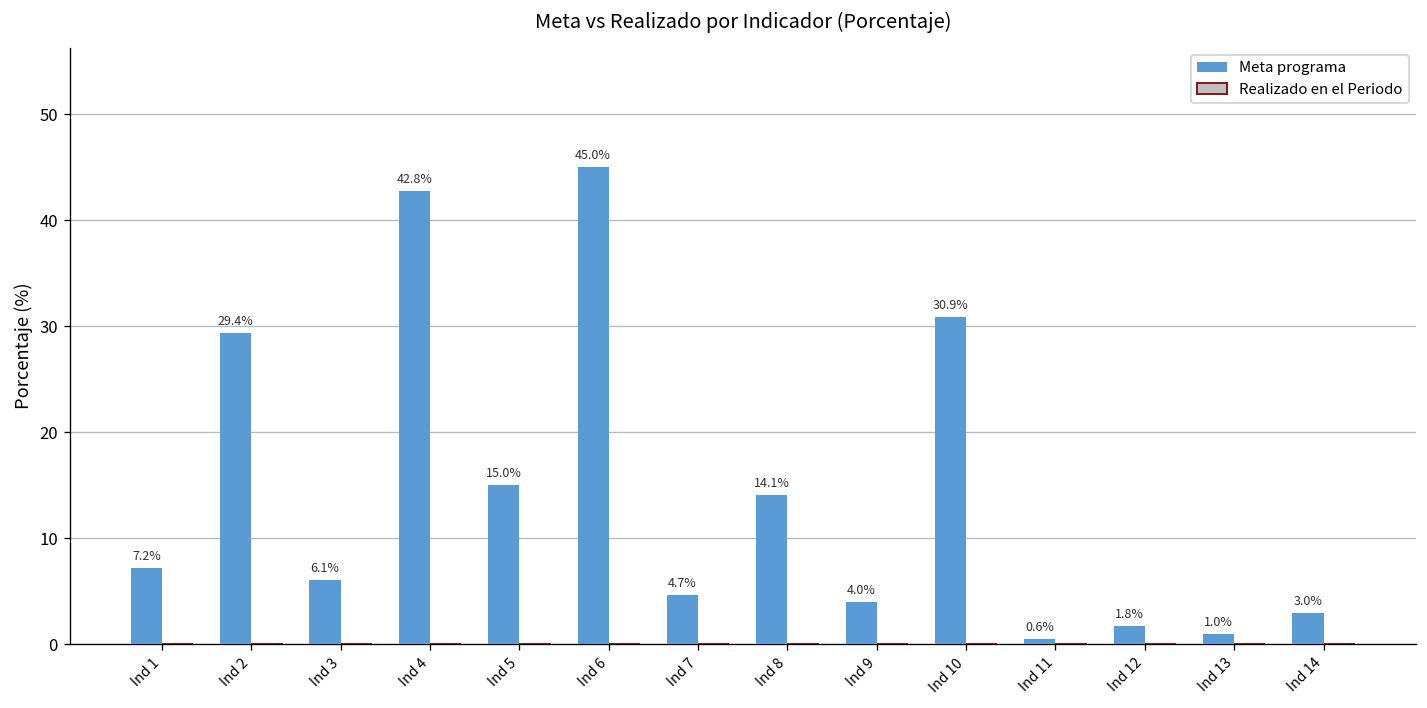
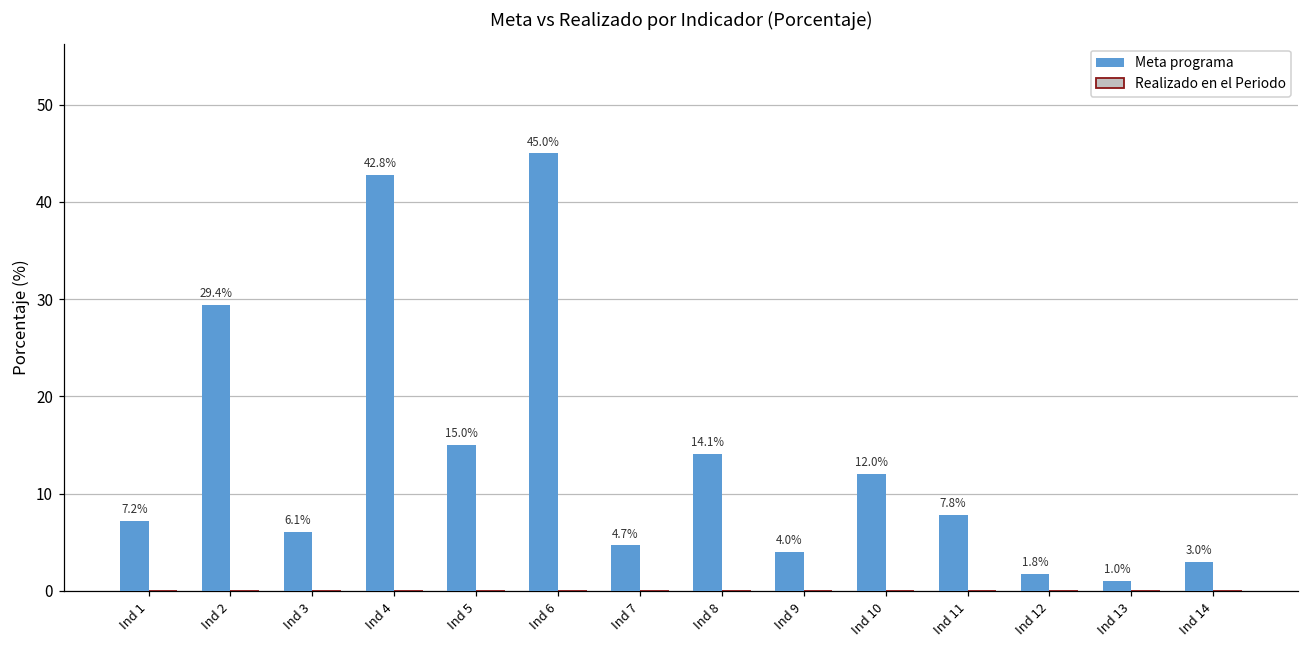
  {
    "Meta programa": {
      "Ind 1": "7.2%",
      "Ind 2": "29.4%",
      "Ind 3": "6.1%",
      "Ind 4": "42.8%",
      "Ind 5": "15.0%",
      "Ind 6": "45.0%",
      "Ind 7": "4.7%",
      "Ind 8": "14.1%",
      "Ind 9": "4.0%",
-     "Ind 10": "30.9%",
-     "Ind 11": "0.6%",
+     "Ind 10": "12.0%",
+     "Ind 11": "7.8%",
      "Ind 12": "1.8%",
      "Ind 13": "1.0%",
      "Ind 14": "3.0%"
    },
    "Realizado en el Periodo": {
      "Ind 1": "0",
      "Ind 2": "0",
      "Ind 3": "0",
      "Ind 4": "0",
      "Ind 5": "0",
      "Ind 6": "0",
      "Ind 7": "0",
      "Ind 8": "0",
      "Ind 9": "0",
      "Ind 10": "0",
      "Ind 11": "0",
      "Ind 12": "0",
      "Ind 13": "0",
      "Ind 14": "0"
    }
  }
